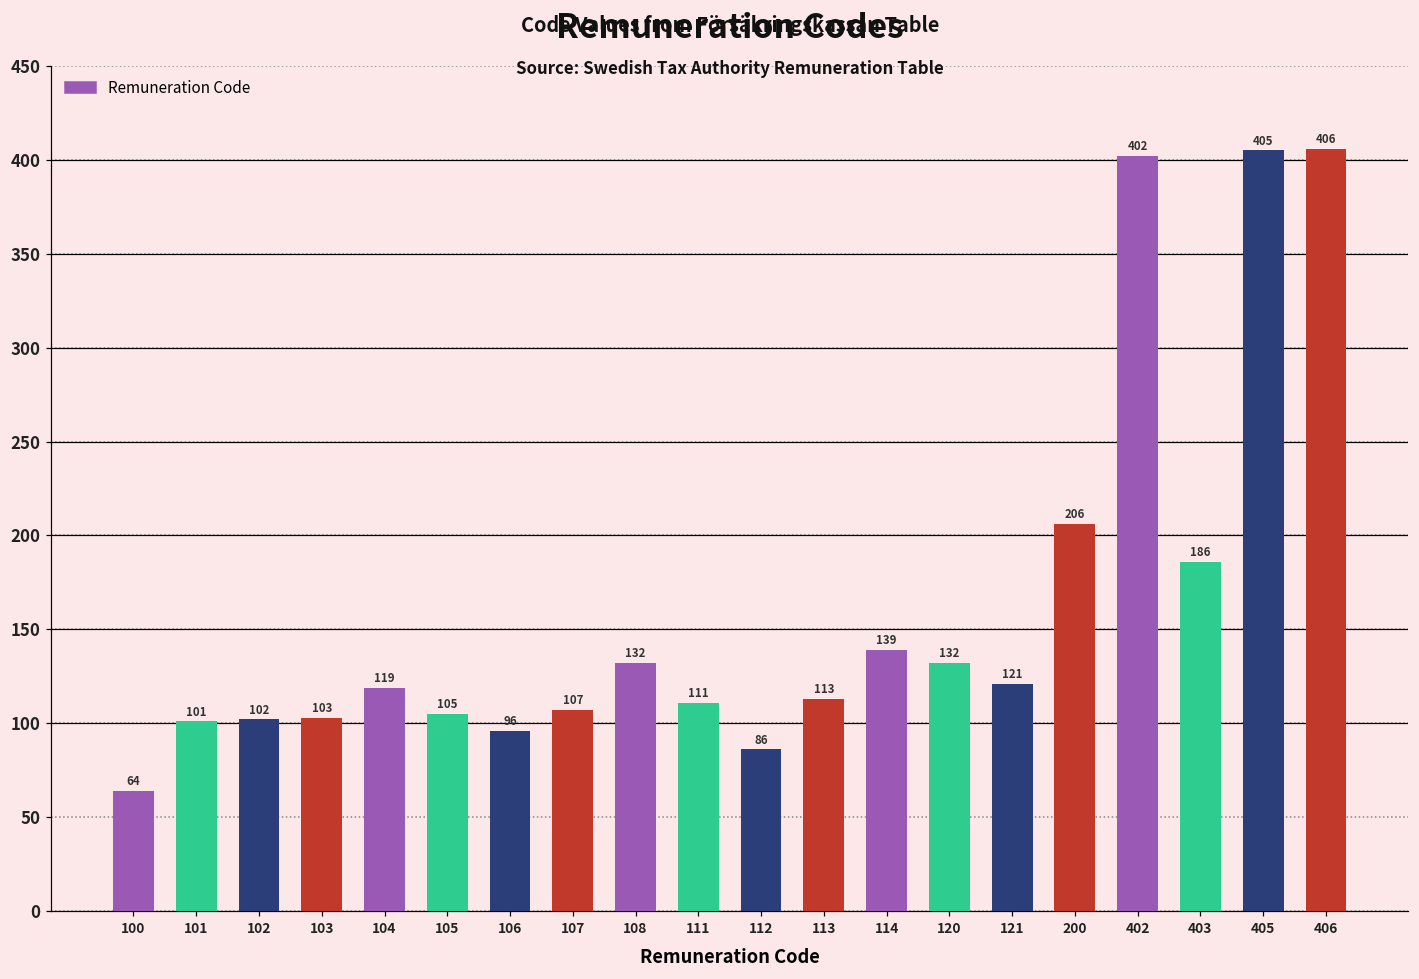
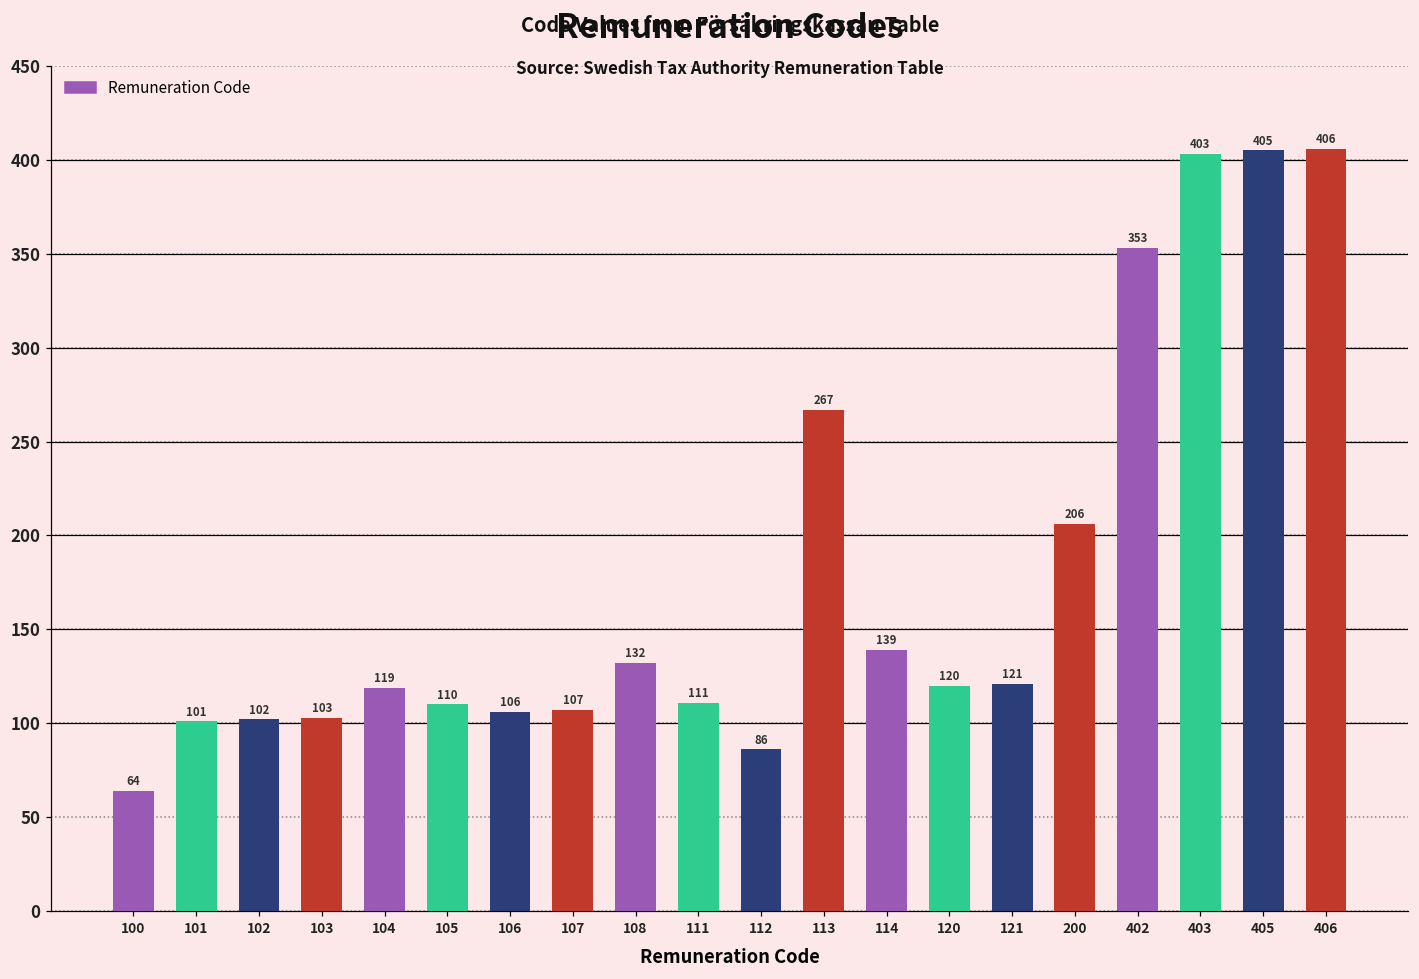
  {
    "100": 64,
    "101": 101,
    "102": 102,
    "103": 103,
    "104": 119,
-   "105": 105,
-   "106": 96,
+   "105": 110,
+   "106": 106,
    "107": 107,
    "108": 132,
    "111": 111,
    "112": 86,
-   "113": 113,
+   "113": 267,
    "114": 139,
-   "120": 132,
+   "120": 120,
    "121": 121,
    "200": 206,
-   "402": 402,
-   "403": 186,
+   "402": 353,
+   "403": 403,
    "405": 405,
    "406": 406
  }
